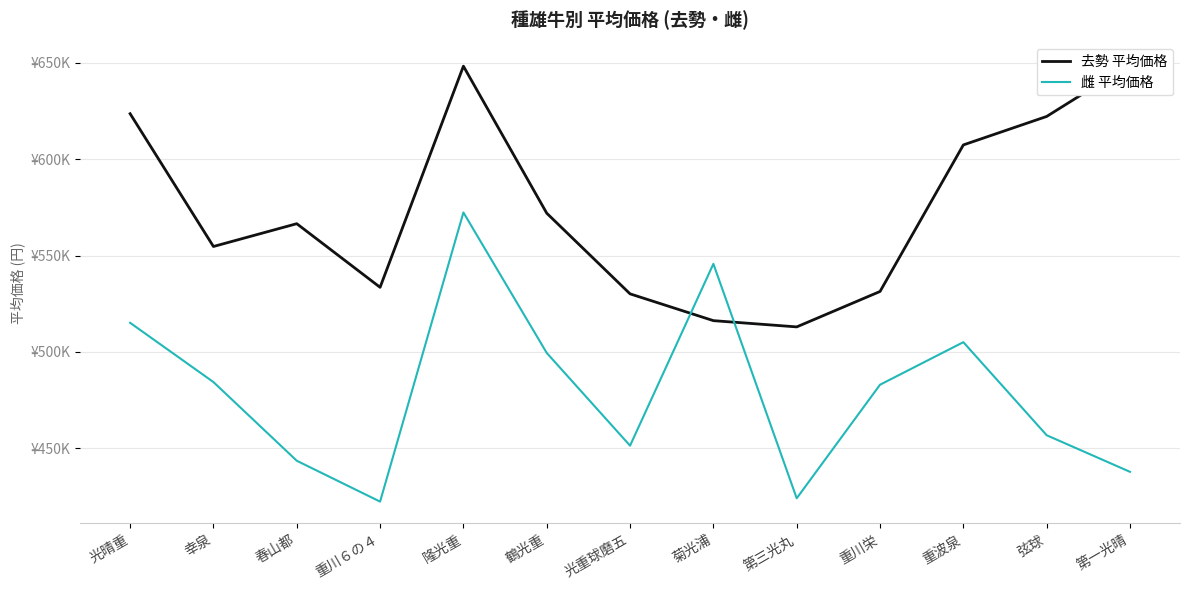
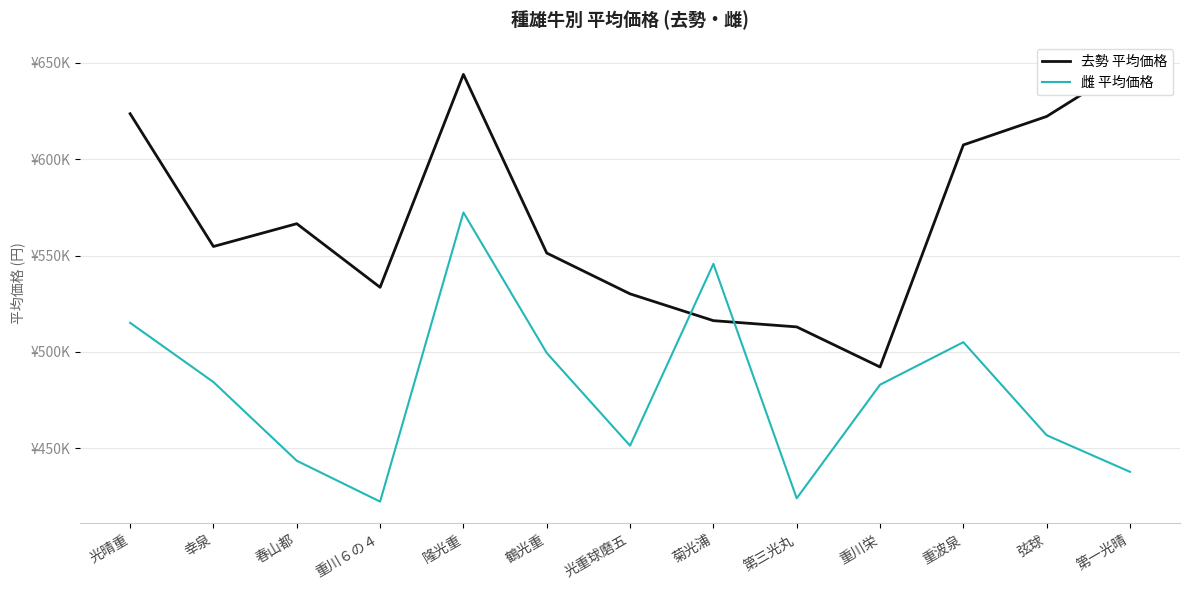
  {
    "去勢 平均価格": {
      "光晴重": "¥624000",
      "幸泉": "¥555000",
      "春山都": "¥566000",
      "重川６の４": "¥534000",
-     "隆光重": "¥648000",
-     "鶴光重": "¥572000",
+     "隆光重": "¥644000",
+     "鶴光重": "¥551000",
      "光重球磨五": "¥530000",
      "菊光浦": "¥516000",
      "第三光丸": "¥513000",
-     "重川栄": "¥531000",
+     "重川栄": "¥492000",
      "重波泉": "¥607000",
      "弦球": "¥622000"
    },
    "雌 平均価格": {
      "光晴重": "¥515000",
      "幸泉": "¥484000",
      "春山都": "¥444000",
      "重川６の４": "¥422000",
      "隆光重": "¥572000",
      "鶴光重": "¥500000",
      "光重球磨五": "¥451000",
      "菊光浦": "¥546000",
      "第三光丸": "¥424000",
      "重川栄": "¥483000",
      "重波泉": "¥505000",
      "弦球": "¥457000",
      "第一光晴": "¥438000"
    }
  }
